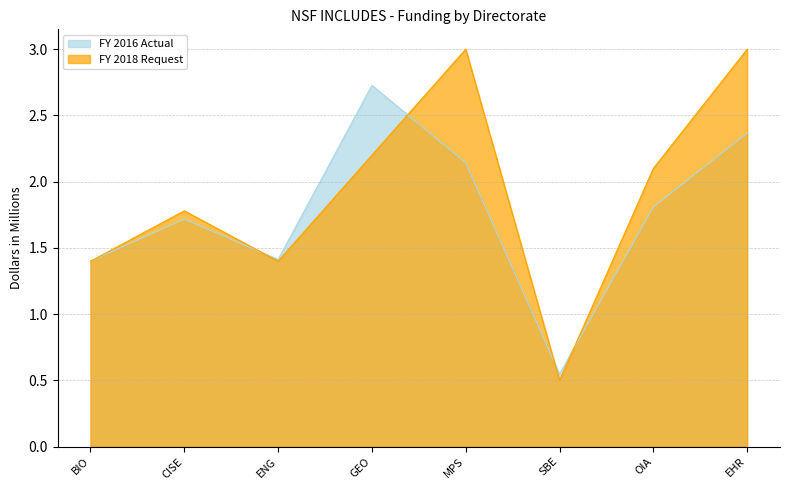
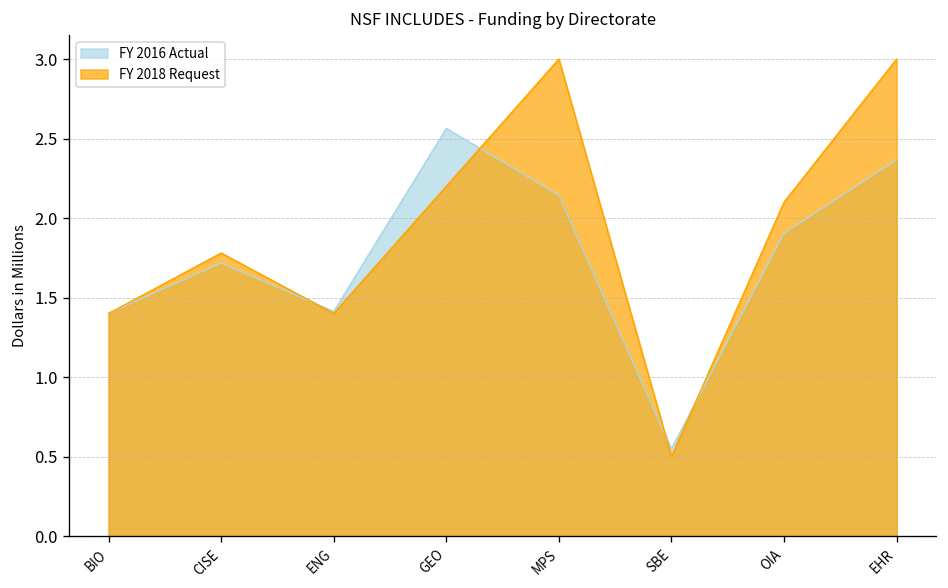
  {
    "FY 2016 Actual": {
      "CISE": 1.72,
-     "GEO": 2.73,
+     "GEO": 2.56,
      "MPS": 2.14,
      "SBE": 0.55,
-     "OIA": 1.81,
+     "OIA": 1.90,
      "EHR": 2.37
    },
    "FY 2018 Request": {
      "CISE": 1.78,
      "GEO": 2.20,
      "MPS": 3.00,
      "SBE": 0.50,
      "OIA": 2.10,
      "EHR": 3.00
    }
  }
